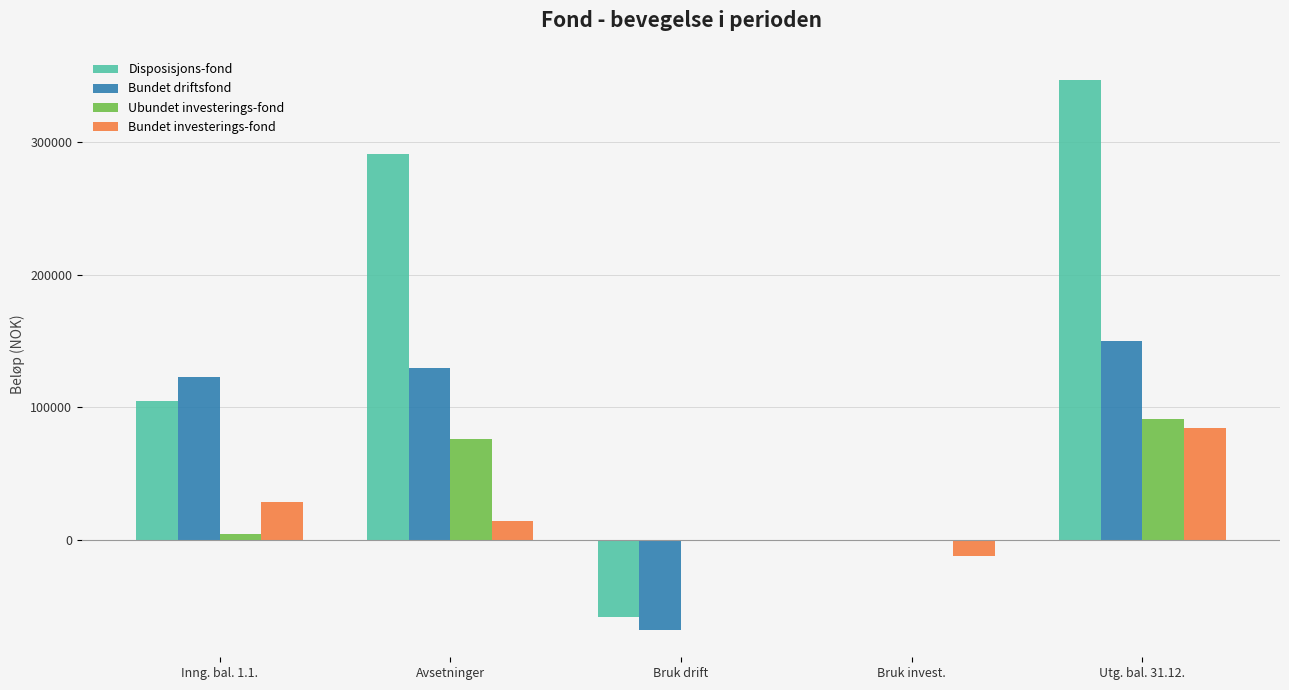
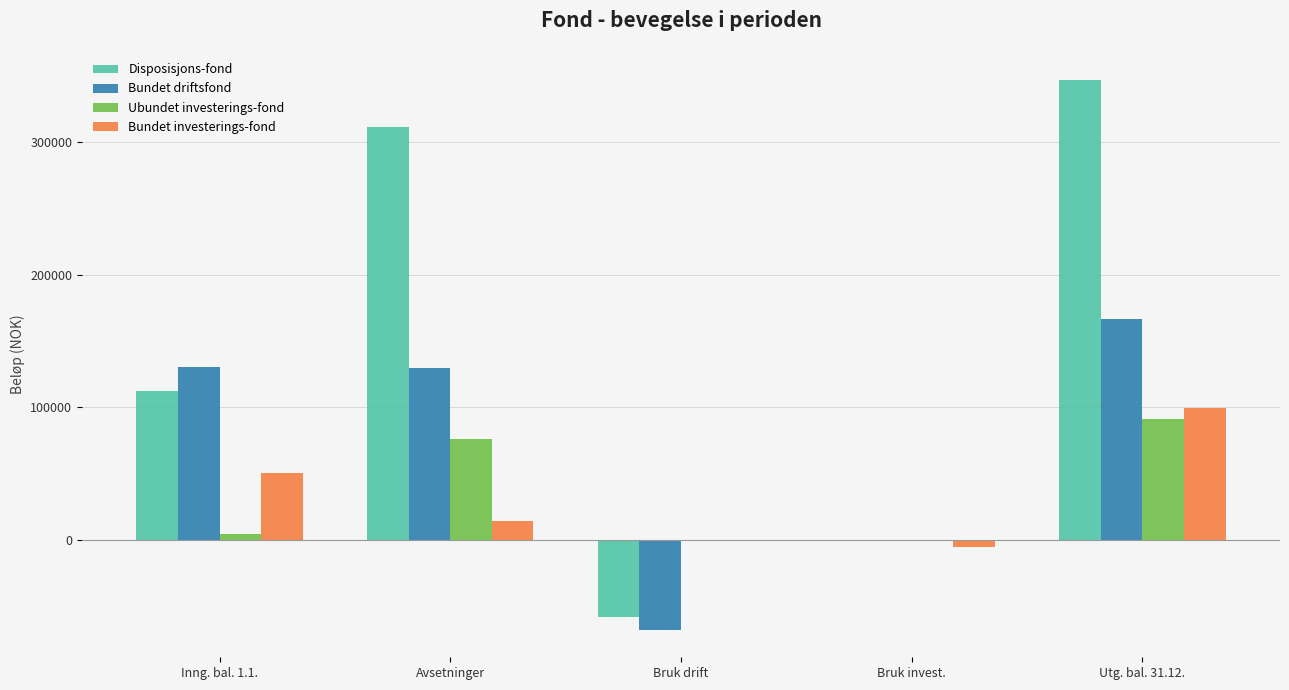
  {
    "Disposisjons-fond": {
-     "Inng. bal. 1.1.": 105000,
-     "Avsetninger": 291000,
+     "Inng. bal. 1.1.": 112000,
+     "Avsetninger": 311000,
      "Bruk drift": -58000,
      "Bruk invest.": 0,
      "Utg. bal. 31.12.": 347000
    },
    "Bundet driftsfond": {
-     "Inng. bal. 1.1.": 123000,
+     "Inng. bal. 1.1.": 130000,
      "Avsetninger": 130000,
      "Bruk drift": -68000,
      "Bruk invest.": 0,
-     "Utg. bal. 31.12.": 150000
+     "Utg. bal. 31.12.": 167000
    },
    "Ubundet investerings-fond": {
      "Inng. bal. 1.1.": 5000,
      "Avsetninger": 76000,
      "Bruk drift": 0,
      "Bruk invest.": 0,
      "Utg. bal. 31.12.": 91000
    },
    "Bundet investerings-fond": {
-     "Inng. bal. 1.1.": 29000,
+     "Inng. bal. 1.1.": 51000,
      "Avsetninger": 15000,
      "Bruk drift": 0,
-     "Bruk invest.": -12000,
-     "Utg. bal. 31.12.": 85000
+     "Bruk invest.": -5000,
+     "Utg. bal. 31.12.": 99000
    }
  }
